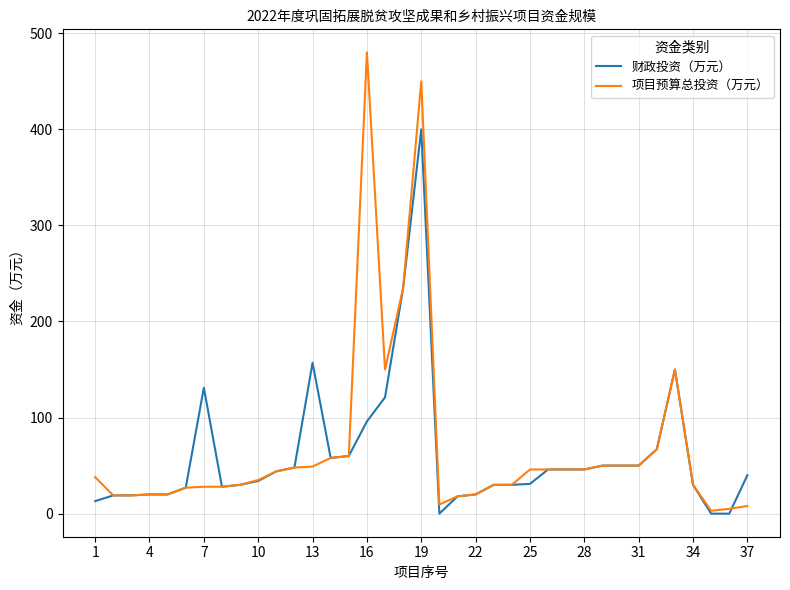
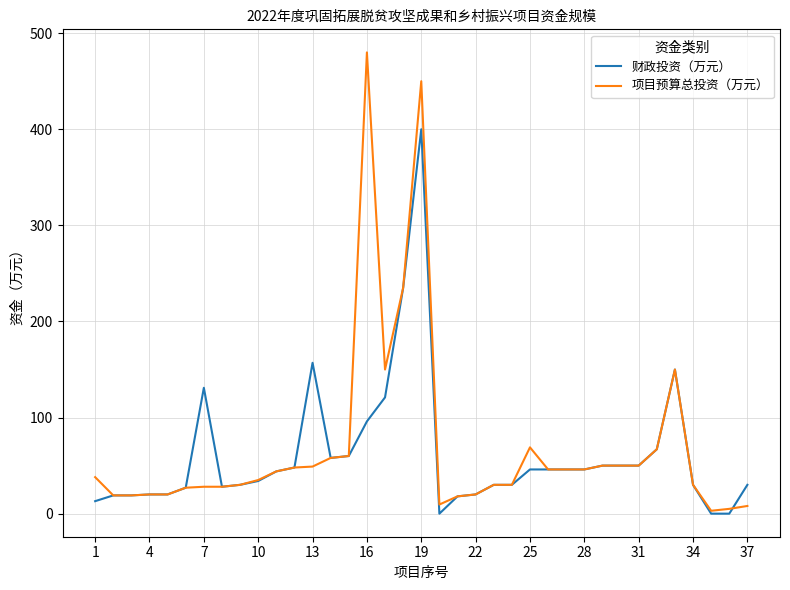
  {
    "财政投资（万元）": {
      "1": 10,
      "7": 130,
      "13": 160,
      "16": 100,
      "19": 400,
-     "25": 30,
-     "37": 40
+     "25": 50,
+     "37": 30
    },
    "项目预算总投资（万元）": {
      "1": 40,
      "7": 30,
      "13": 50,
      "16": 480,
      "19": 450,
-     "25": 50,
+     "25": 70,
      "37": 10
    }
  }
